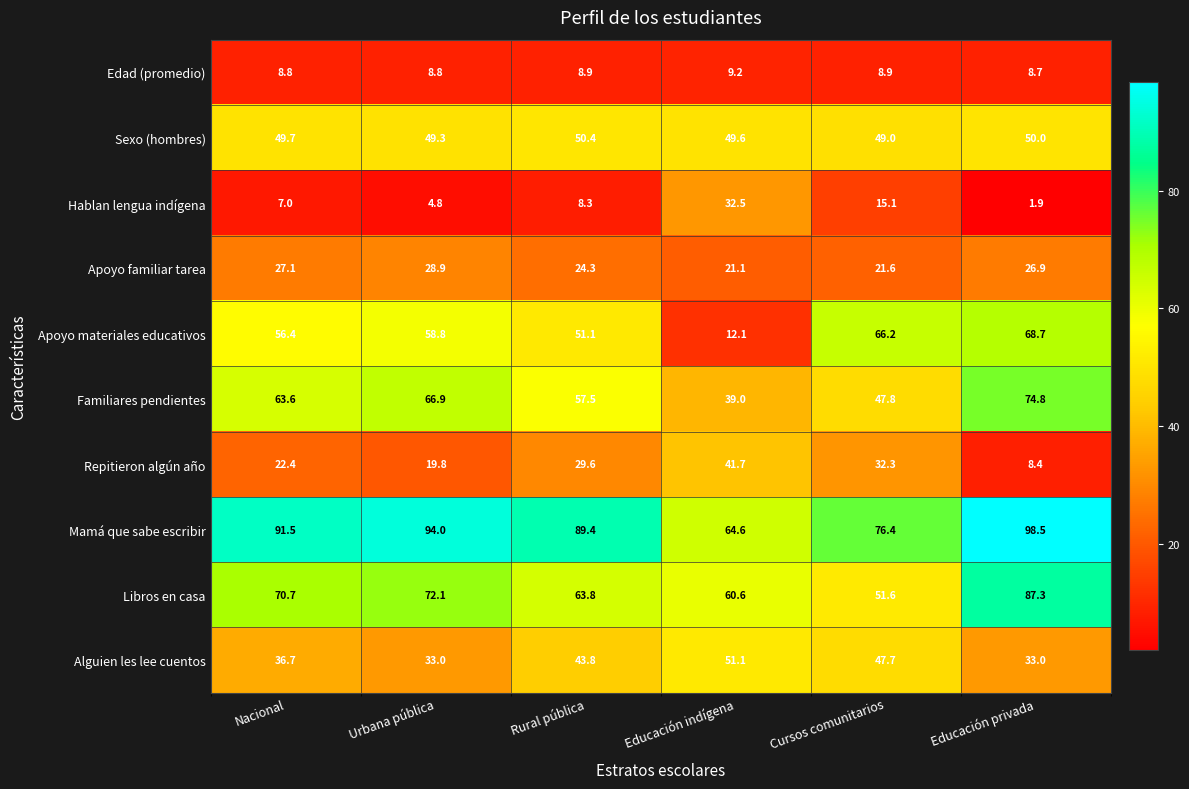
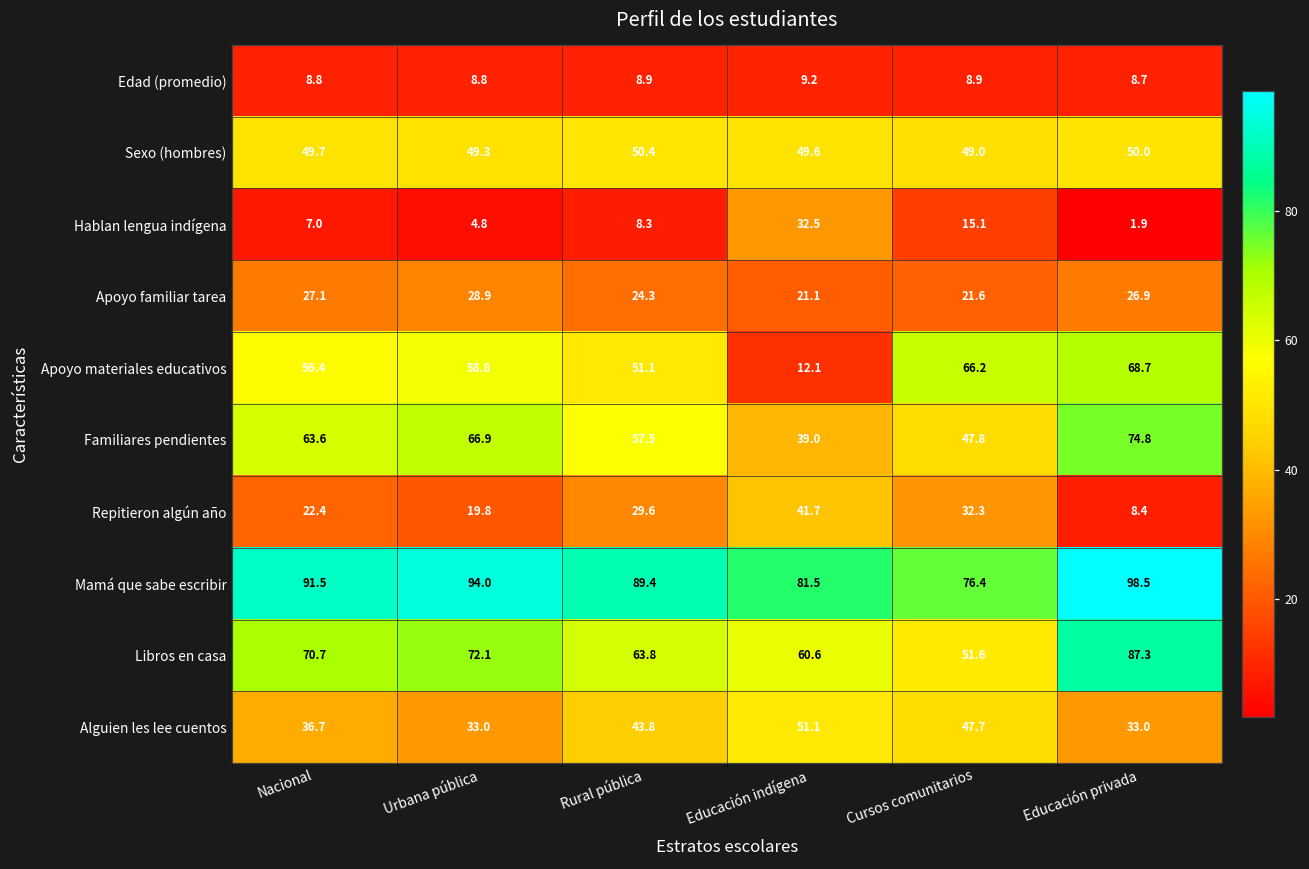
  {
    "Edad (promedio)": {
      "Nacional": 8.8,
      "Urbana pública": 8.8,
      "Rural pública": 8.9,
      "Educación indígena": 9.2,
      "Cursos comunitarios": 8.9,
      "Educación privada": 8.7
    },
    "Sexo (hombres)": {
      "Nacional": 49.7,
      "Urbana pública": 49.3,
      "Rural pública": 50.4,
      "Educación indígena": 49.6,
      "Cursos comunitarios": 49.0,
      "Educación privada": 50.0
    },
    "Hablan lengua indígena": {
      "Nacional": 7.0,
      "Urbana pública": 4.8,
      "Rural pública": 8.3,
      "Educación indígena": 32.5,
      "Cursos comunitarios": 15.1,
      "Educación privada": 1.9
    },
    "Apoyo familiar tarea": {
      "Nacional": 27.1,
      "Urbana pública": 28.9,
      "Rural pública": 24.3,
      "Educación indígena": 21.1,
      "Cursos comunitarios": 21.6,
      "Educación privada": 26.9
    },
    "Apoyo materiales educativos": {
      "Nacional": 56.4,
      "Urbana pública": 58.8,
      "Rural pública": 51.1,
      "Educación indígena": 12.1,
      "Cursos comunitarios": 66.2,
      "Educación privada": 68.7
    },
    "Familiares pendientes": {
      "Nacional": 63.6,
      "Urbana pública": 66.9,
      "Rural pública": 57.5,
      "Educación indígena": 39.0,
      "Cursos comunitarios": 47.8,
      "Educación privada": 74.8
    },
    "Repitieron algún año": {
      "Nacional": 22.4,
      "Urbana pública": 19.8,
      "Rural pública": 29.6,
      "Educación indígena": 41.7,
      "Cursos comunitarios": 32.3,
      "Educación privada": 8.4
    },
    "Mamá que sabe escribir": {
      "Nacional": 91.5,
      "Urbana pública": 94.0,
      "Rural pública": 89.4,
-     "Educación indígena": 64.6,
+     "Educación indígena": 81.5,
      "Cursos comunitarios": 76.4,
      "Educación privada": 98.5
    },
    "Libros en casa": {
      "Nacional": 70.7,
      "Urbana pública": 72.1,
      "Rural pública": 63.8,
      "Educación indígena": 60.6,
      "Cursos comunitarios": 51.6,
      "Educación privada": 87.3
    },
    "Alguien les lee cuentos": {
      "Nacional": 36.7,
      "Urbana pública": 33.0,
      "Rural pública": 43.8,
      "Educación indígena": 51.1,
      "Cursos comunitarios": 47.7,
      "Educación privada": 33.0
    }
  }
